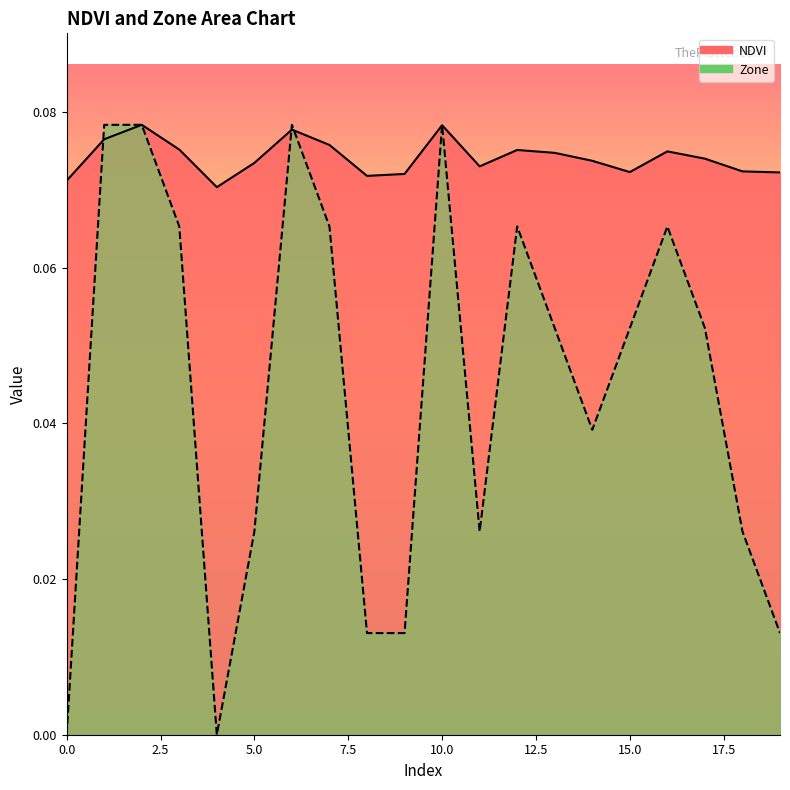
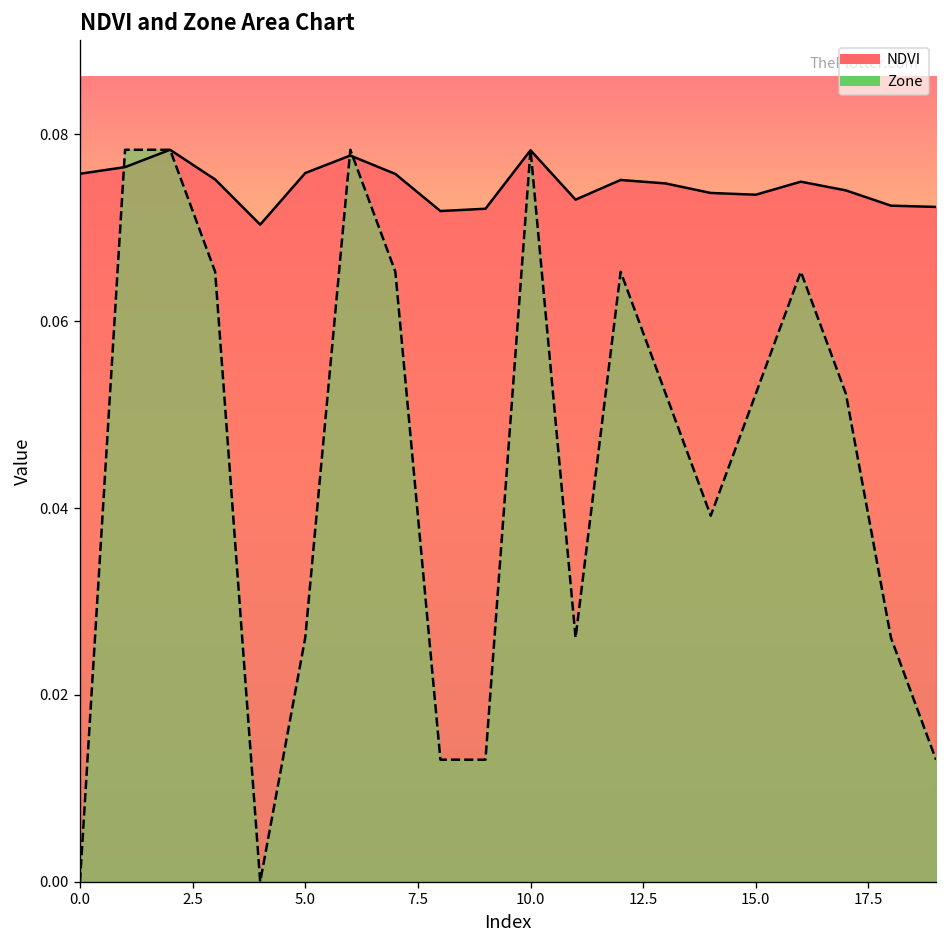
  {
    "NDVI": {
-     "0.0": 0.071,
-     "5.0": 0.073,
-     "15.0": 0.072
+     "0.0": 0.076,
+     "5.0": 0.076,
+     "15.0": 0.074
    },
    "Zone": {
      "0.0": 0.000,
      "5.0": 0.026,
      "15.0": 0.052
    }
  }
